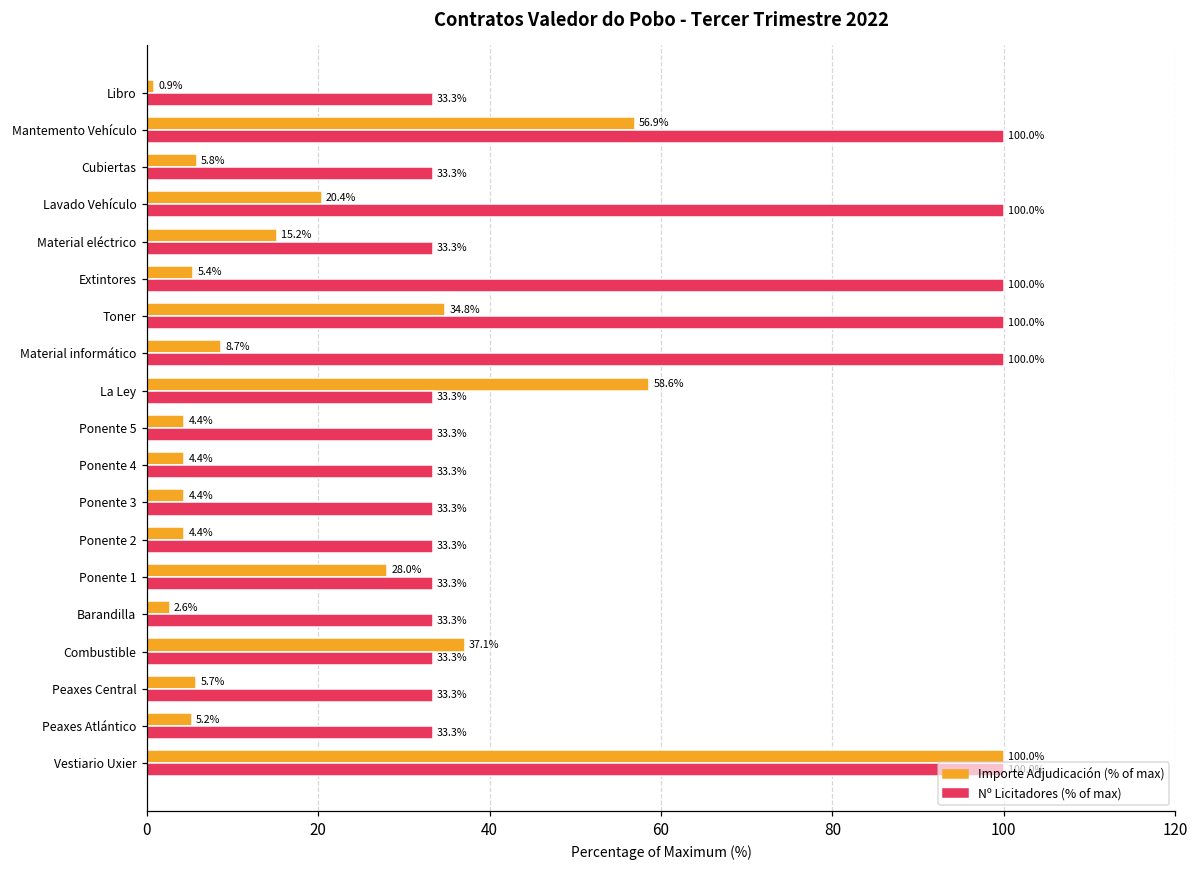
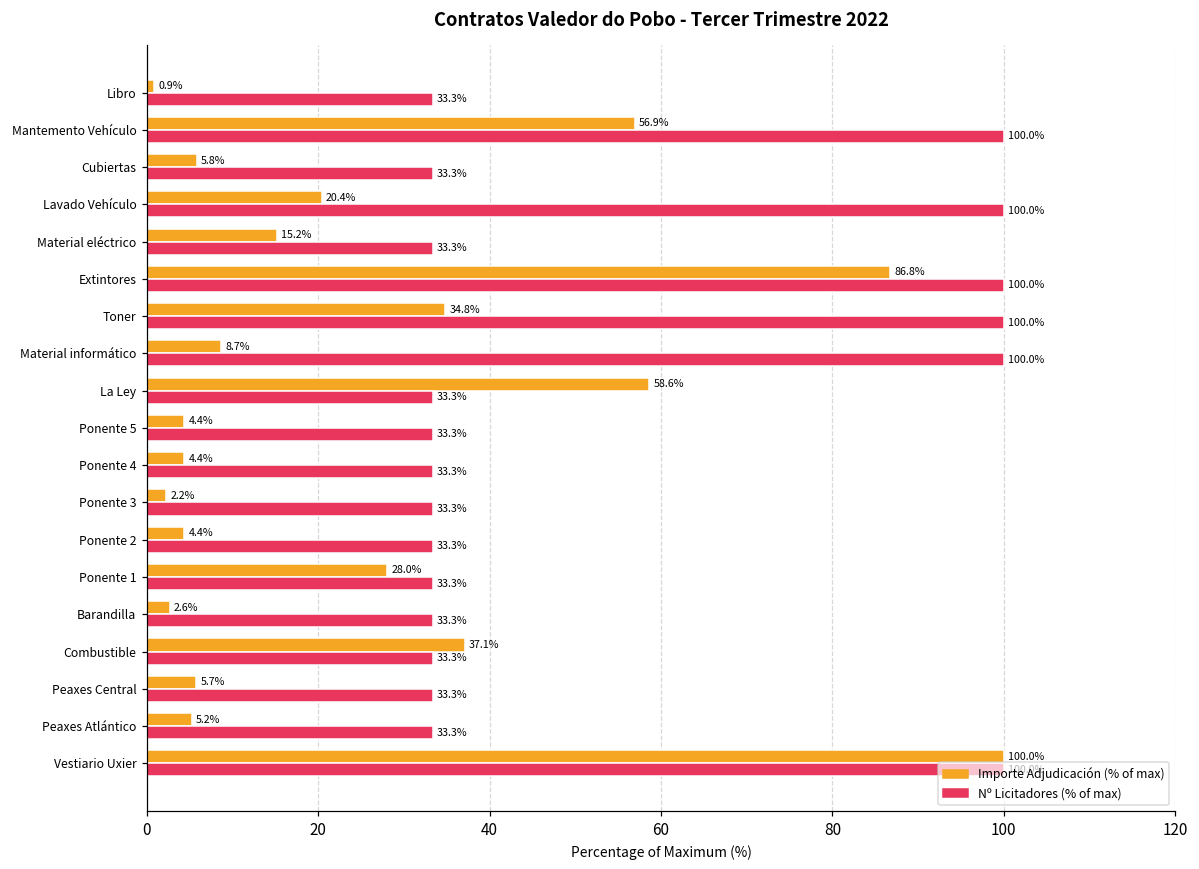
  {
    "Importe Adjudicación (% of max)": {
      "Libro": "0.9%",
      "Mantemento Vehículo": "56.9%",
      "Cubiertas": "5.8%",
      "Lavado Vehículo": "20.4%",
      "Material eléctrico": "15.2%",
-     "Extintores": "5.4%",
+     "Extintores": "86.8%",
      "Toner": "34.8%",
      "Material informático": "8.7%",
      "La Ley": "58.6%",
      "Ponente 5": "4.4%",
      "Ponente 4": "4.4%",
-     "Ponente 3": "4.4%",
+     "Ponente 3": "2.2%",
      "Ponente 2": "4.4%",
      "Ponente 1": "28.0%",
      "Barandilla": "2.6%",
      "Combustible": "37.1%",
      "Peaxes Central": "5.7%",
      "Peaxes Atlántico": "5.2%",
      "Vestiario Uxier": "100.0%"
    },
    "Nº Licitadores (% of max)": {
      "Libro": "33.3%",
      "Mantemento Vehículo": "100.0%",
      "Cubiertas": "33.3%",
      "Lavado Vehículo": "100.0%",
      "Material eléctrico": "33.3%",
      "Extintores": "100.0%",
      "Toner": "100.0%",
      "Material informático": "100.0%",
      "La Ley": "33.3%",
      "Ponente 5": "33.3%",
      "Ponente 4": "33.3%",
      "Ponente 3": "33.3%",
      "Ponente 2": "33.3%",
      "Ponente 1": "33.3%",
      "Barandilla": "33.3%",
      "Combustible": "33.3%",
      "Peaxes Central": "33.3%",
      "Peaxes Atlántico": "33.3%"
    }
  }
